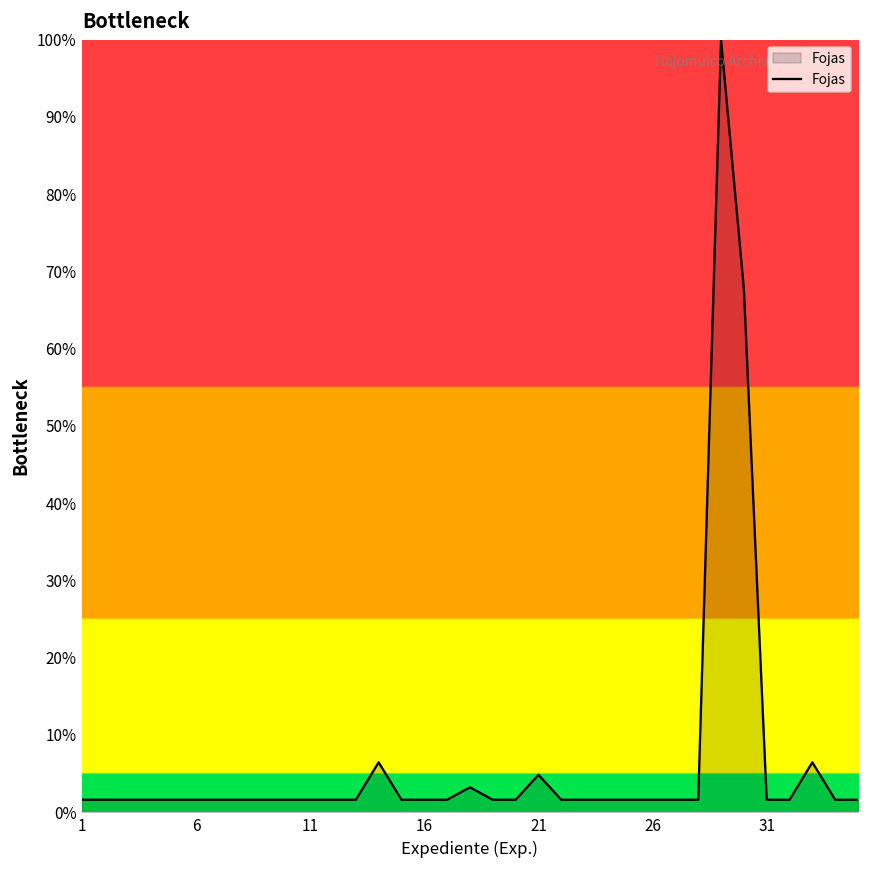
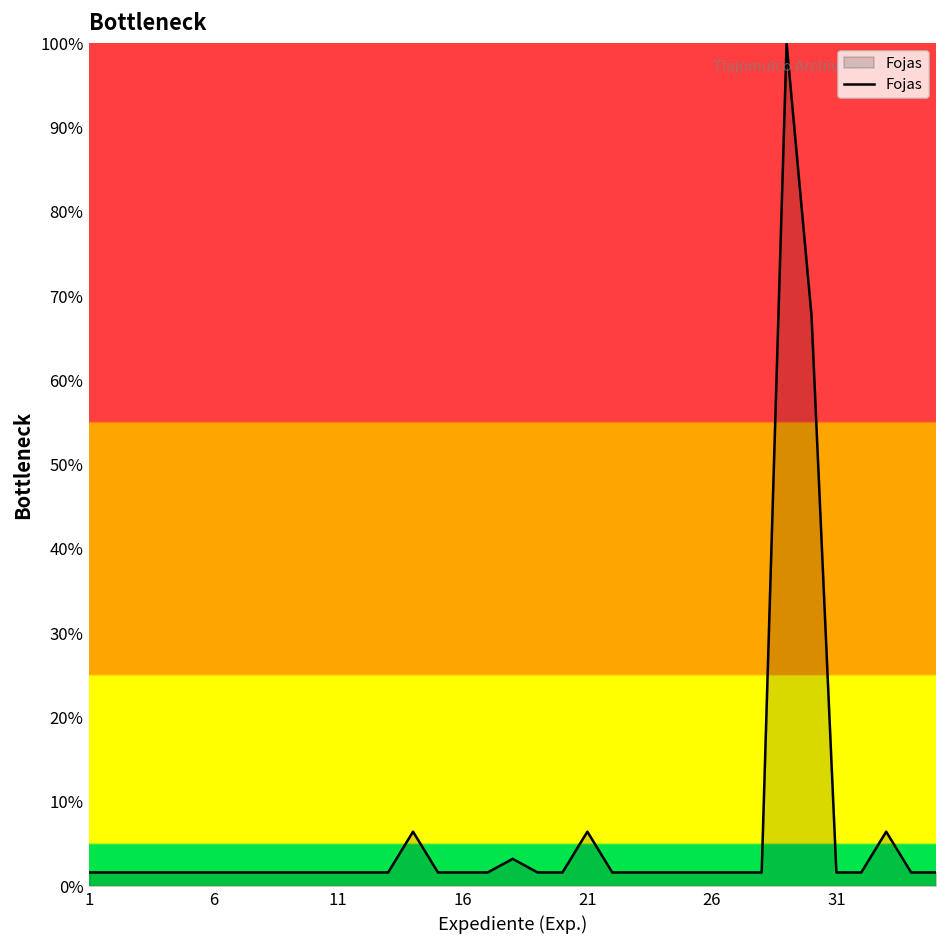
  {
    "1": "2%",
    "6": "2%",
    "11": "2%",
    "16": "2%",
-   "21": "5%",
+   "21": "6%",
    "26": "2%",
    "31": "2%"
  }
